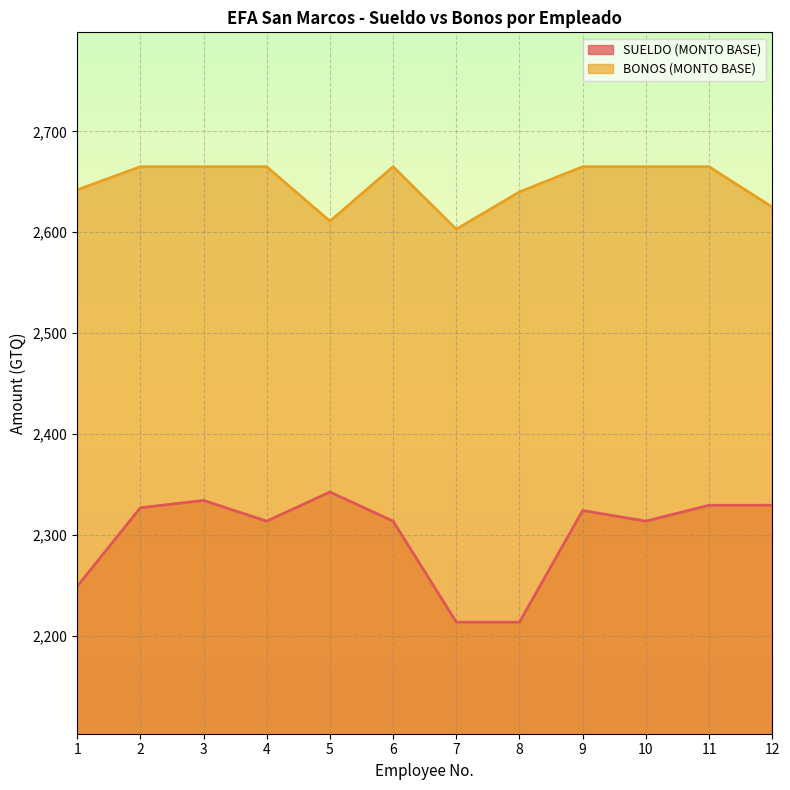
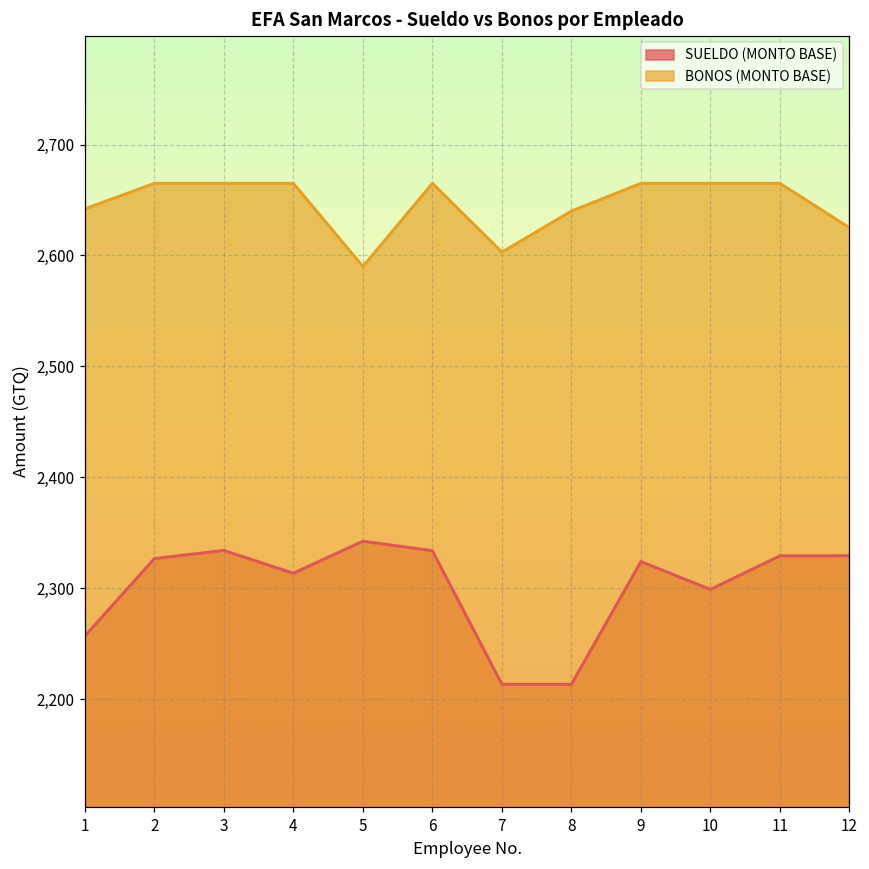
  {
    "SUELDO (MONTO BASE)": {
-     "1": "2,249",
+     "1": "2,257",
      "2": "2,327",
      "3": "2,334",
      "4": "2,314",
      "5": "2,342",
-     "6": "2,314",
+     "6": "2,334",
      "7": "2,213",
      "8": "2,213",
      "9": "2,324",
-     "10": "2,314",
+     "10": "2,299",
      "11": "2,329",
      "12": "2,329"
    },
    "BONOS (MONTO BASE)": {
      "1": "2,642",
      "2": "2,665",
      "3": "2,665",
      "4": "2,665",
-     "5": "2,611",
+     "5": "2,590",
      "6": "2,665",
      "7": "2,603",
      "8": "2,640",
      "9": "2,665",
      "10": "2,665",
      "11": "2,665",
      "12": "2,625"
    }
  }
